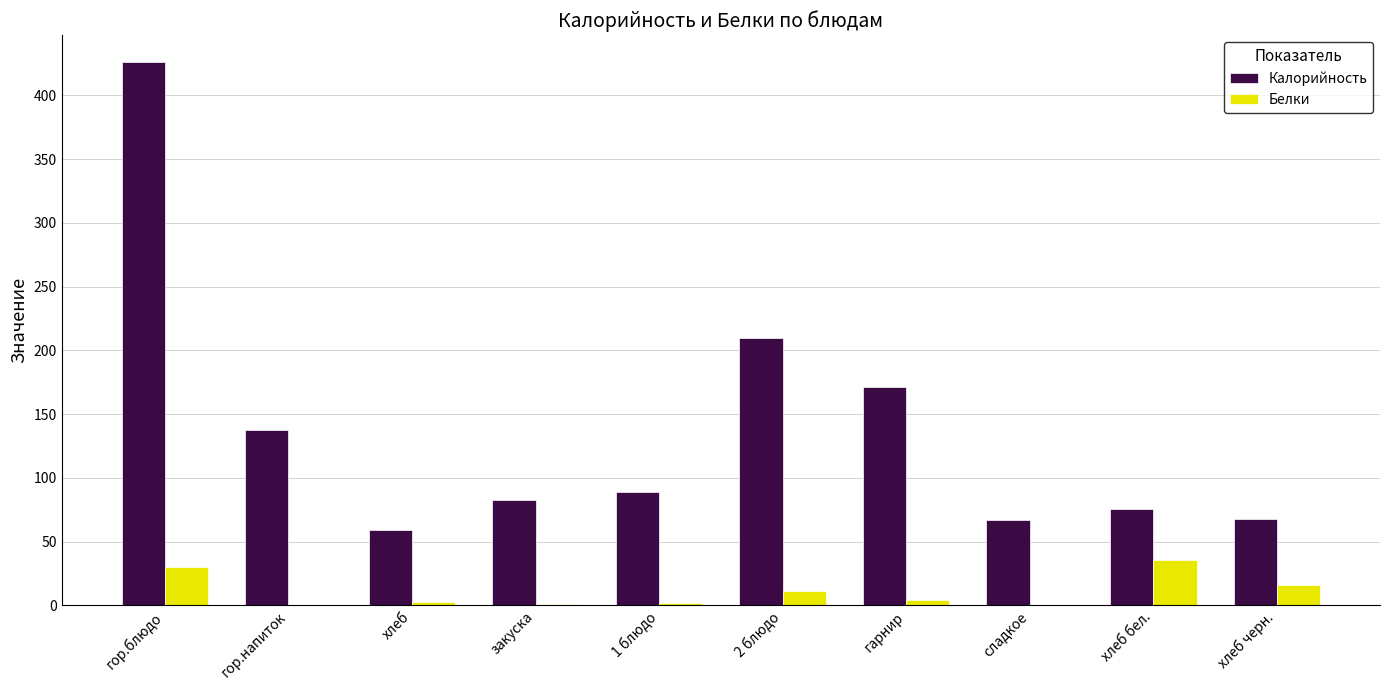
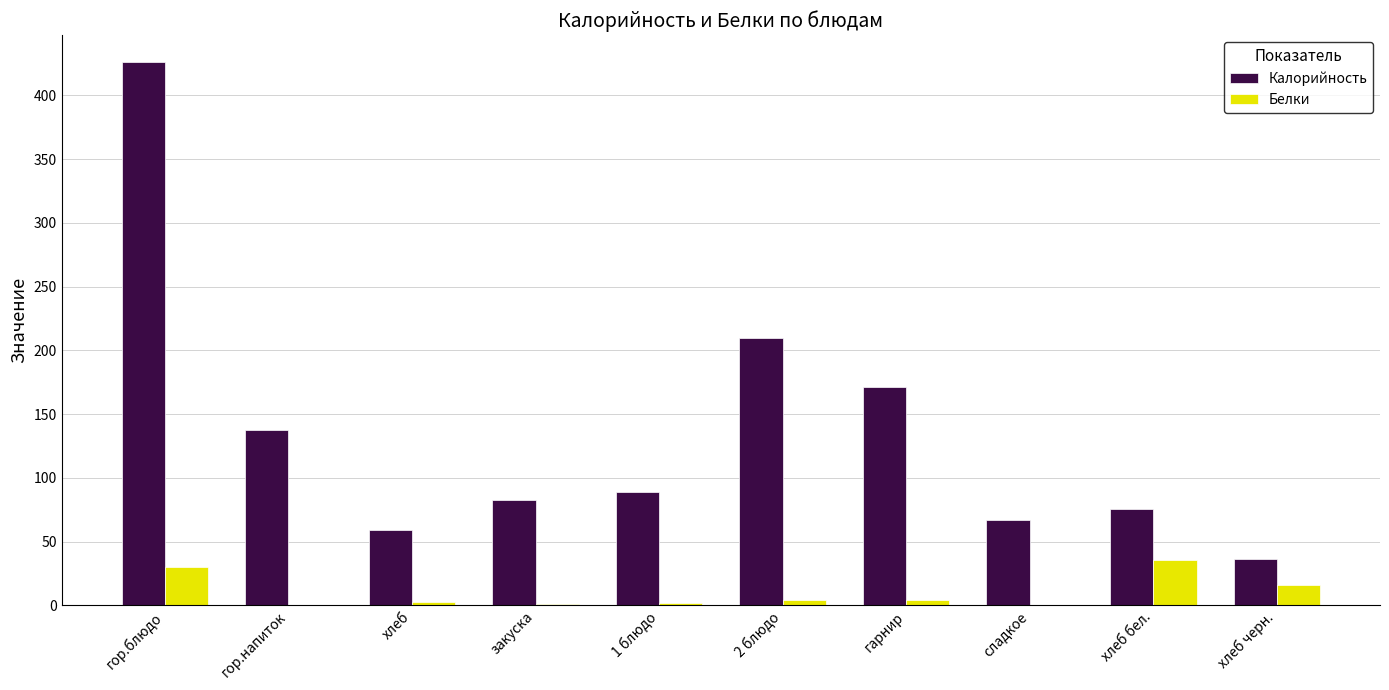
  {
    "Калорийность": {
      "гор.блюдо": 426,
      "гор.напиток": 138,
      "хлеб": 59,
      "закуска": 83,
      "1 блюдо": 89,
      "2 блюдо": 209,
      "гарнир": 171,
      "сладкое": 67,
      "хлеб бел.": 76,
-     "хлеб черн.": 68
+     "хлеб черн.": 36
    },
    "Белки": {
      "гор.блюдо": 30,
      "гор.напиток": 0,
      "хлеб": 3,
      "1 блюдо": 2,
-     "2 блюдо": 11,
+     "2 блюдо": 4,
      "гарнир": 5,
      "сладкое": 0,
      "хлеб бел.": 36,
      "хлеб черн.": 16
    }
  }
